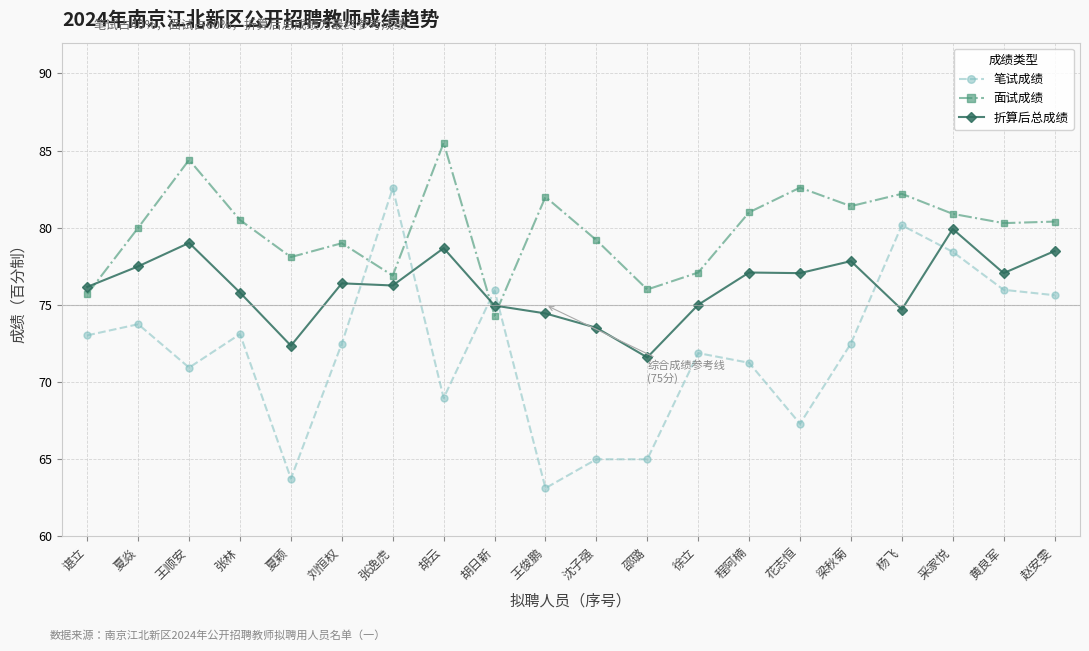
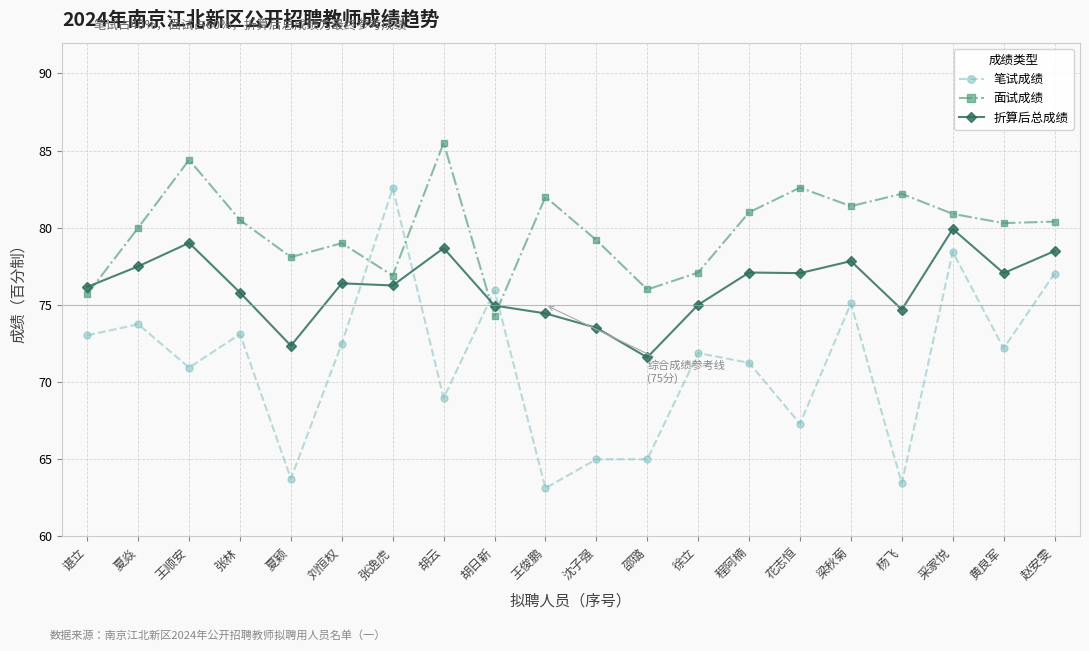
  {
    "笔试成绩": {
      "谌立": 73.0,
      "夏焱": 73.8,
      "王顺安": 70.9,
      "张林": 73.1,
      "夏颖": 63.8,
      "刘恒权": 72.5,
      "张逸虎": 82.6,
      "胡云": 69.0,
      "胡日新": 75.9,
      "王俊鹏": 63.1,
      "沈子强": 65.0,
      "邵璐": 65.0,
      "程阿楠": 71.3,
      "花志恒": 67.3,
-     "梁秋菊": 72.5,
-     "杨飞": 80.2,
+     "梁秋菊": 75.1,
+     "杨飞": 63.4,
      "采家悦": 78.4,
-     "黄良军": 76.0,
-     "赵安雯": 75.6
+     "黄良军": 72.2,
+     "赵安雯": 77.0
    }
  }
